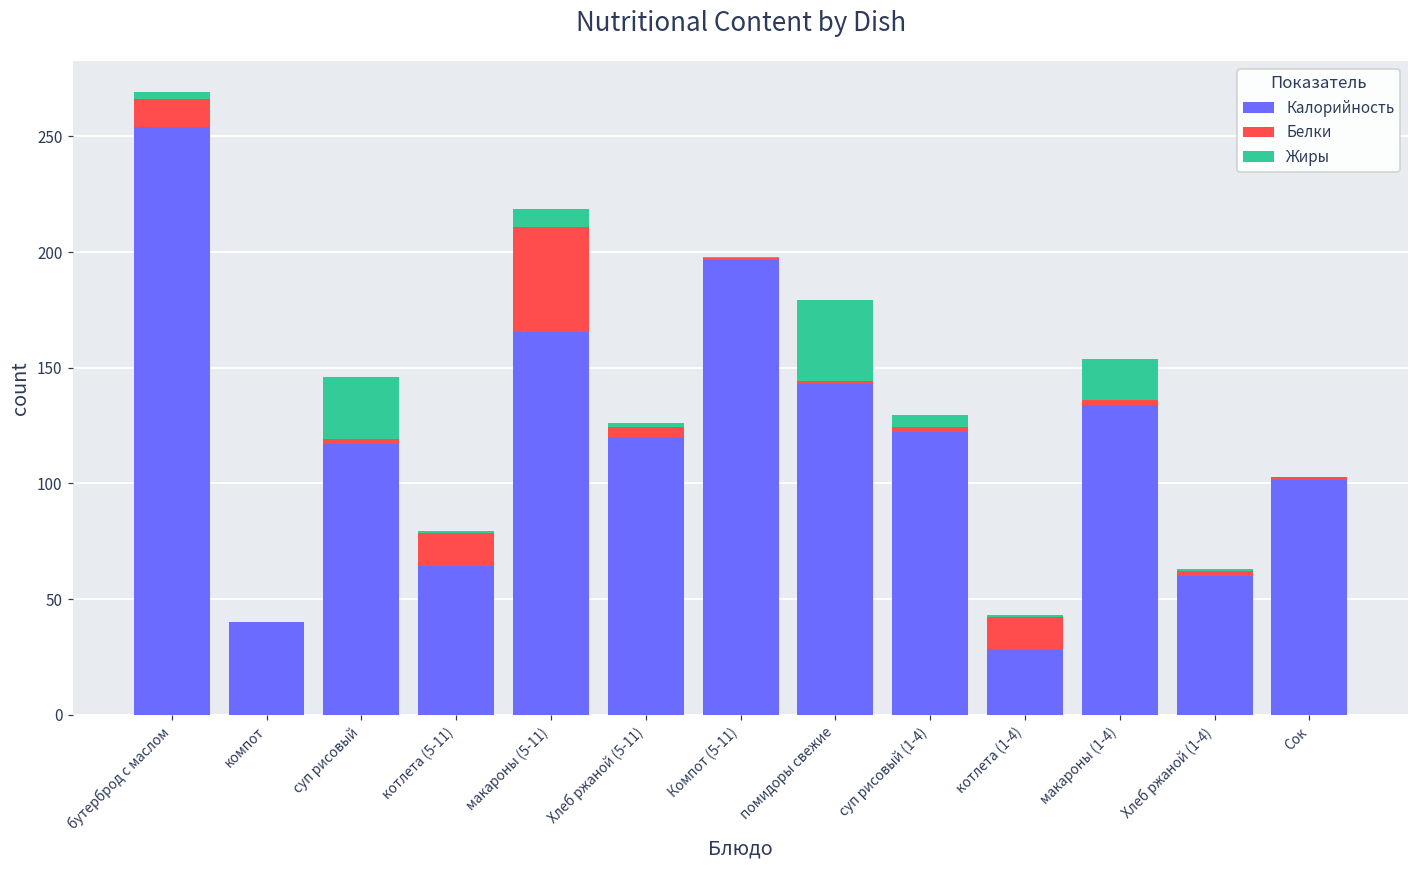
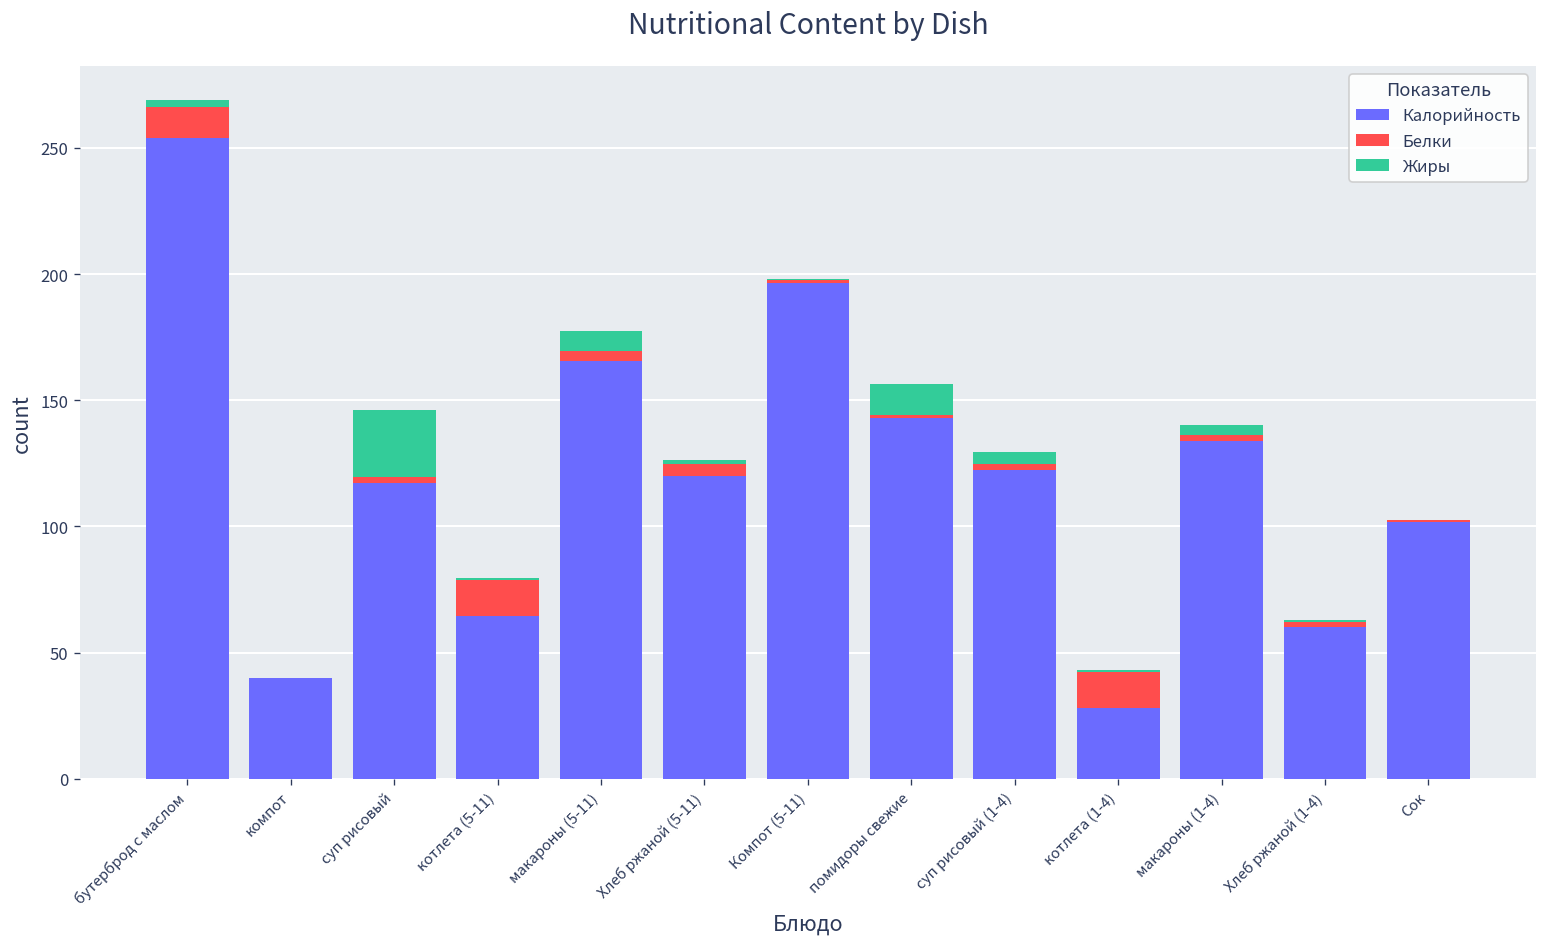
  {
    "Калорийность": {
      "бутерброд с маслом": 254,
      "компот": 40,
      "суп рисовый": 117,
      "котлета (5-11)": 64,
      "макароны (5-11)": 166,
      "Хлеб ржаной (5-11)": 120,
      "Компот (5-11)": 196,
      "помидоры свежие": 143,
      "суп рисовый (1-4)": 122,
      "котлета (1-4)": 28,
      "макароны (1-4)": 134,
      "Хлеб ржаной (1-4)": 60,
      "Сок": 102
    },
    "Белки": {
      "бутерброд с маслом": 12,
      "компот": 0,
      "суп рисовый": 2,
      "котлета (5-11)": 14,
-     "макароны (5-11)": 45,
+     "макароны (5-11)": 4,
      "Хлеб ржаной (5-11)": 5,
      "помидоры свежие": 1,
      "суп рисовый (1-4)": 2,
      "котлета (1-4)": 14,
      "макароны (1-4)": 2,
      "Хлеб ржаной (1-4)": 2
    },
    "Жиры": {
      "бутерброд с маслом": 3,
      "компот": 0,
      "суп рисовый": 27,
      "макароны (5-11)": 8,
      "Хлеб ржаной (5-11)": 2,
-     "помидоры свежие": 35,
+     "помидоры свежие": 12,
      "суп рисовый (1-4)": 5,
-     "макароны (1-4)": 18,
+     "макароны (1-4)": 4,
      "Сок": 0
    }
  }
